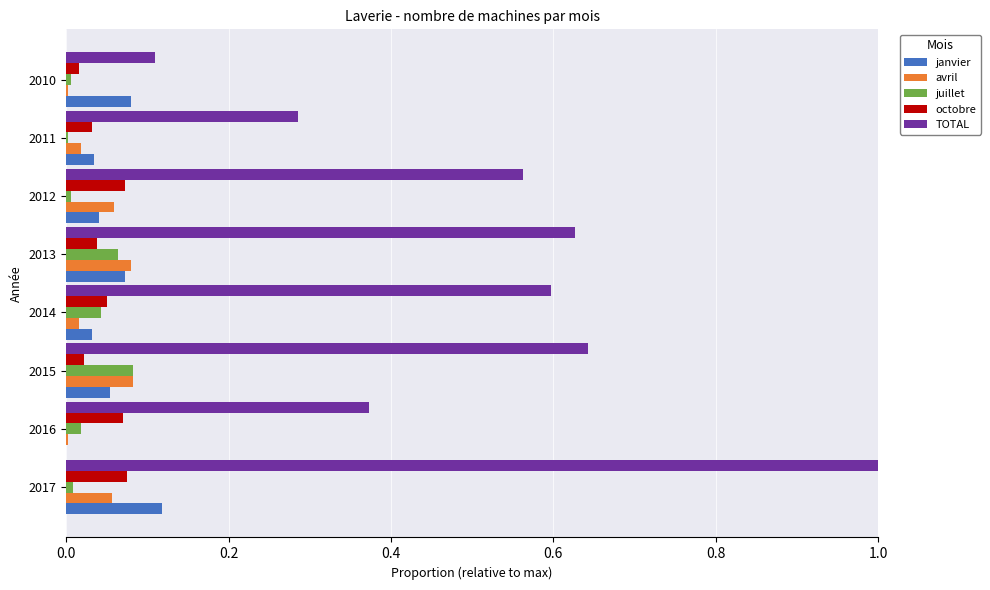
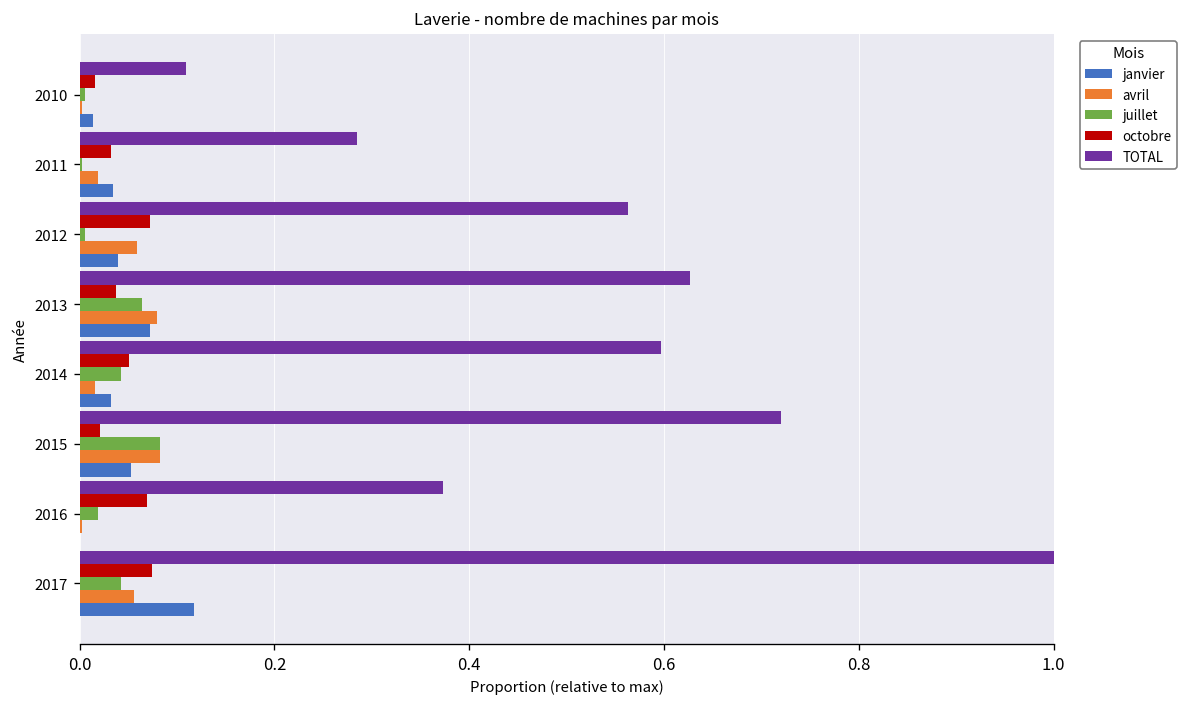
  {
    "janvier": {
-     "2010": 0.08,
+     "2010": 0.01,
      "2011": 0.03,
      "2012": 0.04,
      "2013": 0.07,
      "2014": 0.03,
      "2015": 0.05,
      "2016": 0.00,
      "2017": 0.12
    },
    "avril": {
      "2011": 0.02,
      "2012": 0.06,
      "2013": 0.08,
      "2014": 0.02,
      "2015": 0.08,
      "2017": 0.06
    },
    "juillet": {
      "2010": 0.01,
      "2012": 0.01,
      "2013": 0.06,
      "2014": 0.04,
      "2015": 0.08,
      "2016": 0.02,
-     "2017": 0.01
+     "2017": 0.04
    },
    "octobre": {
      "2010": 0.02,
      "2011": 0.03,
      "2012": 0.07,
      "2013": 0.04,
      "2014": 0.05,
      "2015": 0.02,
      "2016": 0.07,
      "2017": 0.07
    },
    "TOTAL": {
      "2010": 0.11,
      "2011": 0.29,
      "2012": 0.56,
      "2013": 0.63,
      "2014": 0.60,
-     "2015": 0.64,
+     "2015": 0.72,
      "2016": 0.37,
      "2017": 1.00
    }
  }
